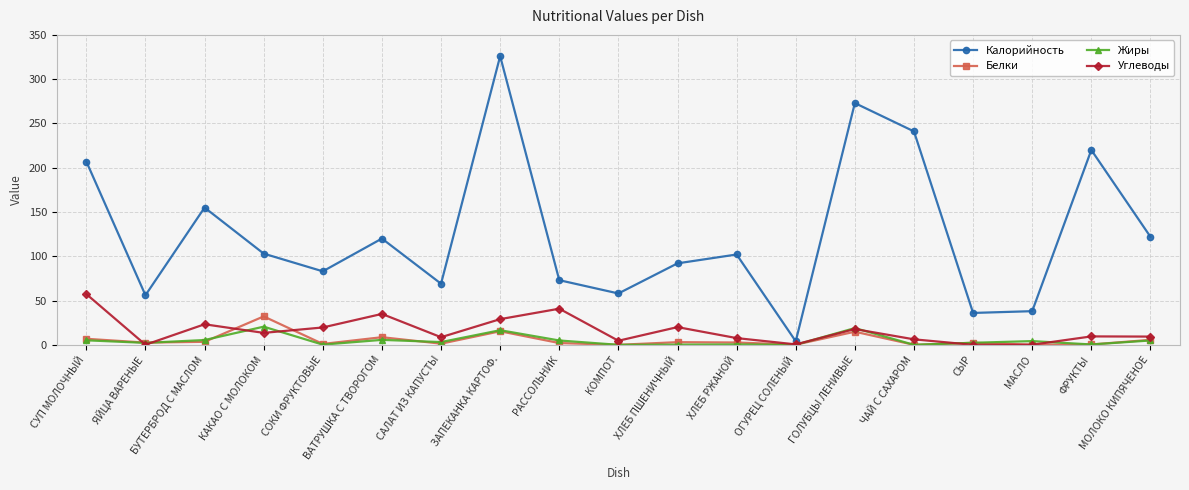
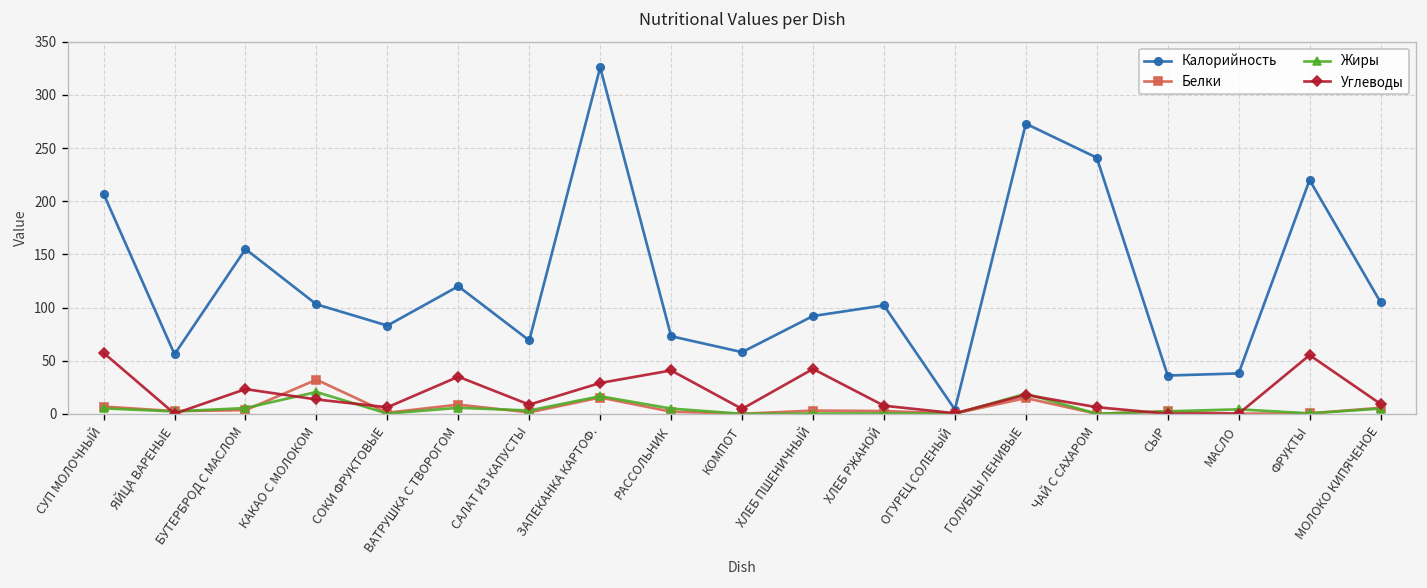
  {
    "Калорийность": {
      "СУП МОЛОЧНЫЙ": 210,
      "ЯЙЦА ВАРЕНЫЕ": 60,
      "БУТЕРБРОД С МАСЛОМ": 160,
      "КАКАО С МОЛОКОМ": 100,
      "СОКИ ФРУКТОВЫЕ": 80,
      "ВАТРУШКА С ТВОРОГОМ": 120,
      "САЛАТ ИЗ КАПУСТЫ": 70,
      "ЗАПЕКАНКА КАРТОФ.": 330,
      "РАССОЛЬНИК": 70,
      "КОМПОТ": 60,
      "ХЛЕБ ПШЕНИЧНЫЙ": 90,
      "ХЛЕБ РЖАНОЙ": 100,
      "ОГУРЕЦ СОЛЕНЫЙ": 0,
      "ГОЛУБЦЫ ЛЕНИВЫЕ": 270,
      "ЧАЙ С САХАРОМ": 240,
      "СЫР": 40,
      "МАСЛО": 40,
      "ФРУКТЫ": 220,
-     "МОЛОКО КИПЯЧЕНОЕ": 120
+     "МОЛОКО КИПЯЧЕНОЕ": 110
    },
    "Белки": {
      "КАКАО С МОЛОКОМ": 30,
      "ВАТРУШКА С ТВОРОГОМ": 10,
      "РАССОЛЬНИК": 0,
      "ГОЛУБЦЫ ЛЕНИВЫЕ": 10
    },
    "Жиры": {
      "КАКАО С МОЛОКОМ": 20,
      "ВАТРУШКА С ТВОРОГОМ": 10,
      "РАССОЛЬНИК": 0,
      "МАСЛО": 0
    },
    "Углеводы": {
      "СУП МОЛОЧНЫЙ": 60,
      "БУТЕРБРОД С МАСЛОМ": 20,
      "КАКАО С МОЛОКОМ": 10,
-     "СОКИ ФРУКТОВЫЕ": 20,
+     "СОКИ ФРУКТОВЫЕ": 10,
      "ВАТРУШКА С ТВОРОГОМ": 30,
      "САЛАТ ИЗ КАПУСТЫ": 10,
      "ЗАПЕКАНКА КАРТОФ.": 30,
      "РАССОЛЬНИК": 40,
      "КОМПОТ": 0,
-     "ХЛЕБ ПШЕНИЧНЫЙ": 20,
+     "ХЛЕБ ПШЕНИЧНЫЙ": 40,
      "ХЛЕБ РЖАНОЙ": 10,
      "ЧАЙ С САХАРОМ": 10,
-     "ФРУКТЫ": 10,
+     "ФРУКТЫ": 60,
      "МОЛОКО КИПЯЧЕНОЕ": 10
    }
  }
